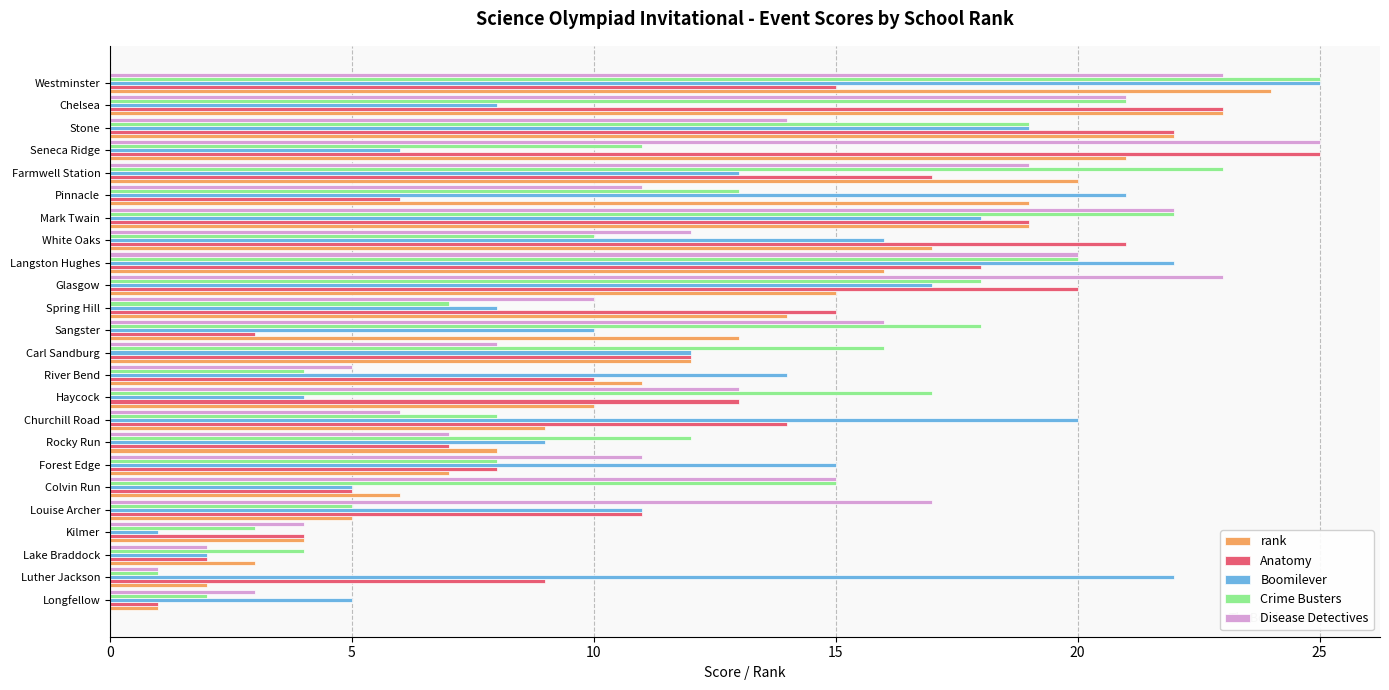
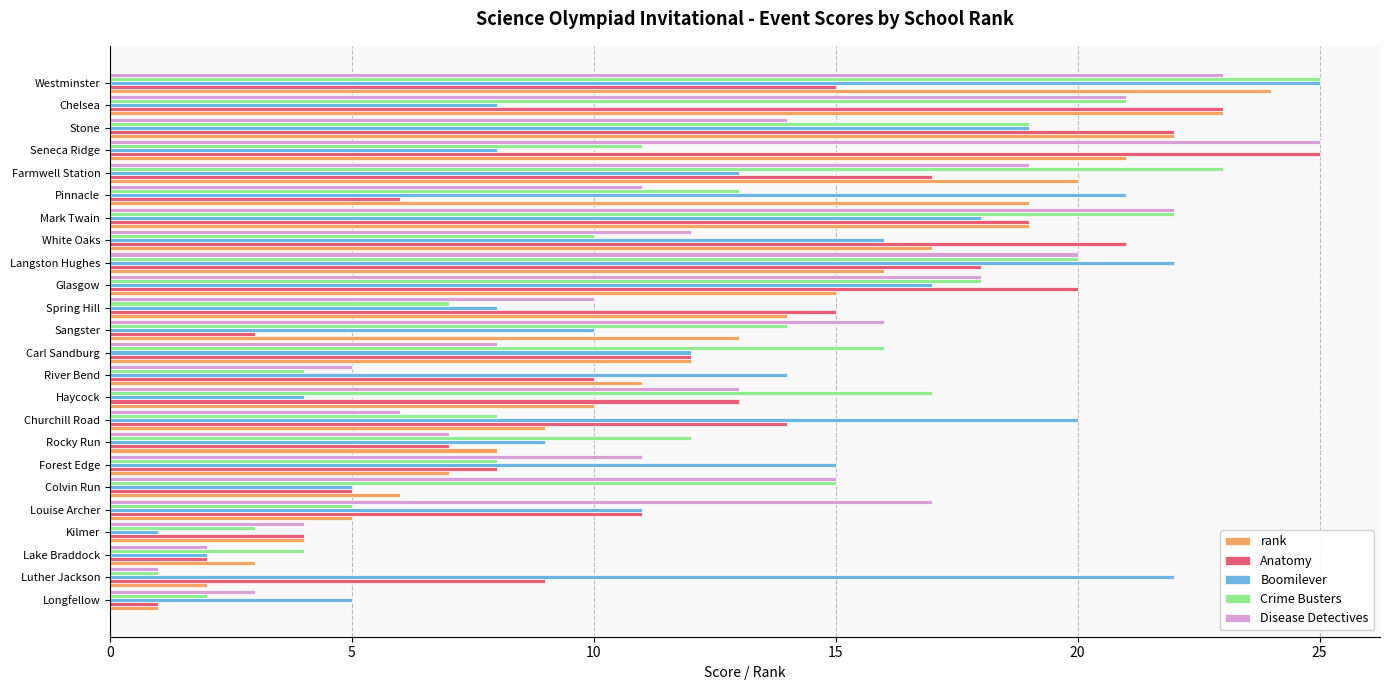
  {
    "rank": {
      "Westminster": 24,
      "Chelsea": 23,
      "Stone": 22,
      "Seneca Ridge": 21,
      "Farmwell Station": 20,
      "Pinnacle": 19,
      "Mark Twain": 19,
      "White Oaks": 17,
      "Langston Hughes": 16,
      "Glasgow": 15,
      "Spring Hill": 14,
      "Sangster": 13,
      "Carl Sandburg": 12,
      "River Bend": 11,
      "Haycock": 10,
      "Churchill Road": 9,
      "Rocky Run": 8,
      "Forest Edge": 7,
      "Colvin Run": 6,
      "Louise Archer": 5,
      "Kilmer": 4,
      "Lake Braddock": 3,
      "Luther Jackson": 2,
      "Longfellow": 1
    },
    "Anatomy": {
      "Westminster": 15,
      "Chelsea": 23,
      "Stone": 22,
      "Seneca Ridge": 25,
      "Farmwell Station": 17,
      "Pinnacle": 6,
      "Mark Twain": 19,
      "White Oaks": 21,
      "Langston Hughes": 18,
      "Glasgow": 20,
      "Spring Hill": 15,
      "Sangster": 3,
      "Carl Sandburg": 12,
      "River Bend": 10,
      "Haycock": 13,
      "Churchill Road": 14,
      "Rocky Run": 7,
      "Forest Edge": 8,
      "Colvin Run": 5,
      "Louise Archer": 11,
      "Kilmer": 4,
      "Lake Braddock": 2,
      "Luther Jackson": 9,
      "Longfellow": 1
    },
    "Boomilever": {
      "Westminster": 25,
      "Chelsea": 8,
      "Stone": 19,
-     "Seneca Ridge": 6,
+     "Seneca Ridge": 8,
      "Farmwell Station": 13,
      "Pinnacle": 21,
      "Mark Twain": 18,
      "White Oaks": 16,
      "Langston Hughes": 22,
      "Glasgow": 17,
      "Spring Hill": 8,
      "Sangster": 10,
      "Carl Sandburg": 12,
      "River Bend": 14,
      "Haycock": 4,
      "Churchill Road": 20,
      "Rocky Run": 9,
      "Forest Edge": 15,
      "Colvin Run": 5,
      "Louise Archer": 11,
      "Kilmer": 1,
      "Lake Braddock": 2,
      "Luther Jackson": 22,
      "Longfellow": 5
    },
    "Crime Busters": {
      "Westminster": 25,
      "Chelsea": 21,
      "Stone": 19,
      "Seneca Ridge": 11,
      "Farmwell Station": 23,
      "Pinnacle": 13,
      "Mark Twain": 22,
      "White Oaks": 10,
      "Langston Hughes": 20,
      "Glasgow": 18,
      "Spring Hill": 7,
-     "Sangster": 18,
+     "Sangster": 14,
      "Carl Sandburg": 16,
      "River Bend": 4,
      "Haycock": 17,
      "Churchill Road": 8,
      "Rocky Run": 12,
      "Forest Edge": 8,
      "Colvin Run": 15,
      "Louise Archer": 5,
      "Kilmer": 3,
      "Lake Braddock": 4,
      "Luther Jackson": 1,
      "Longfellow": 2
    },
    "Disease Detectives": {
      "Westminster": 23,
      "Chelsea": 21,
      "Stone": 14,
      "Seneca Ridge": 25,
      "Farmwell Station": 19,
      "Pinnacle": 11,
      "Mark Twain": 22,
      "White Oaks": 12,
      "Langston Hughes": 20,
-     "Glasgow": 23,
+     "Glasgow": 18,
      "Spring Hill": 10,
      "Sangster": 16,
      "Carl Sandburg": 8,
      "River Bend": 5,
      "Haycock": 13,
      "Churchill Road": 6,
      "Rocky Run": 7,
      "Forest Edge": 11,
      "Colvin Run": 15,
      "Louise Archer": 17,
      "Kilmer": 4,
      "Lake Braddock": 2,
      "Luther Jackson": 1,
      "Longfellow": 3
    }
  }
